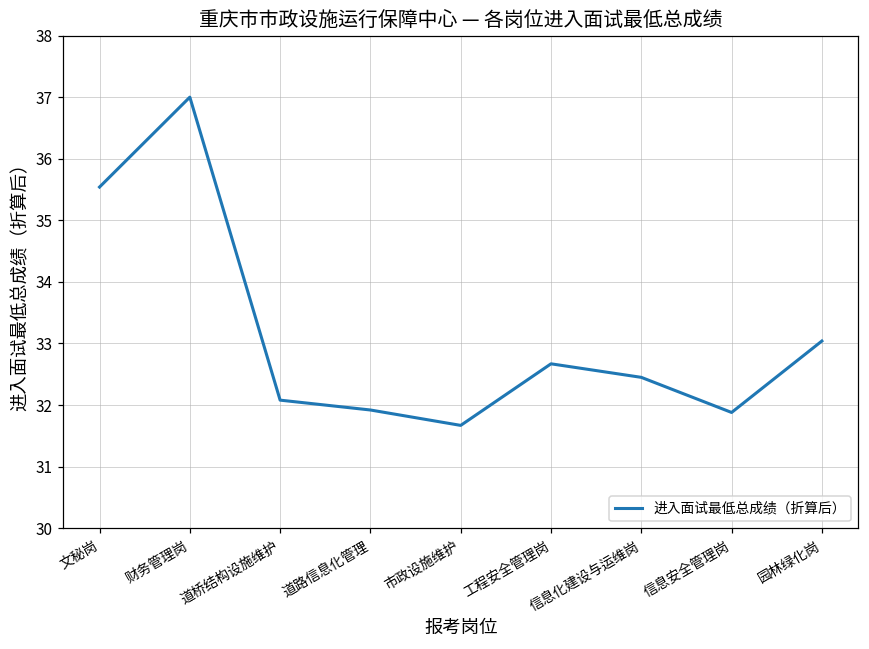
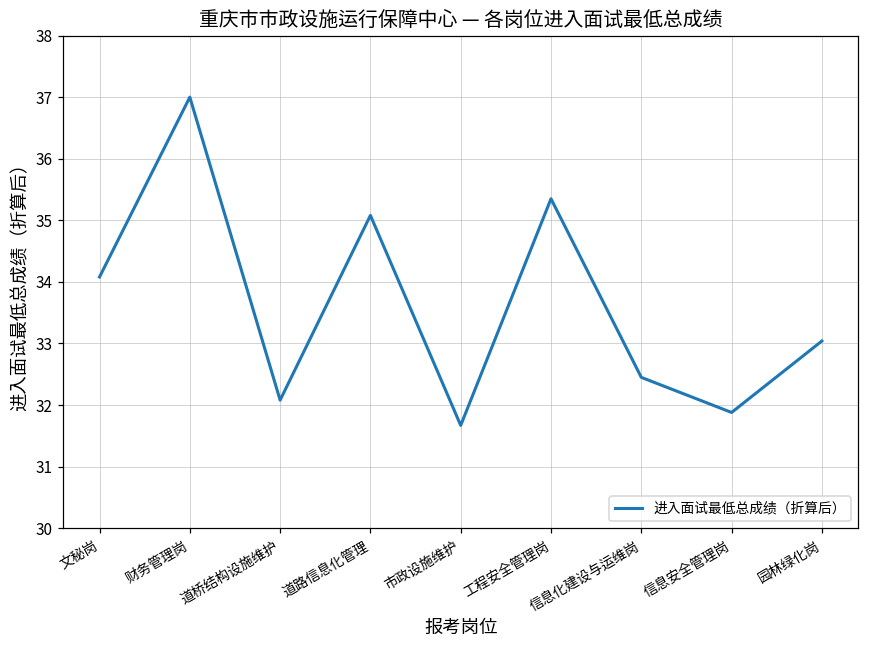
  {
-   "文秘岗": 35.5,
+   "文秘岗": 34.1,
    "财务管理岗": 37.0,
    "道桥结构设施维护": 32.1,
-   "道路信息化管理": 31.9,
+   "道路信息化管理": 35.1,
    "市政设施维护": 31.7,
-   "工程安全管理岗": 32.7,
+   "工程安全管理岗": 35.4,
    "信息化建设与运维岗": 32.5,
    "信息安全管理岗": 31.9,
    "园林绿化岗": 33.0
  }
